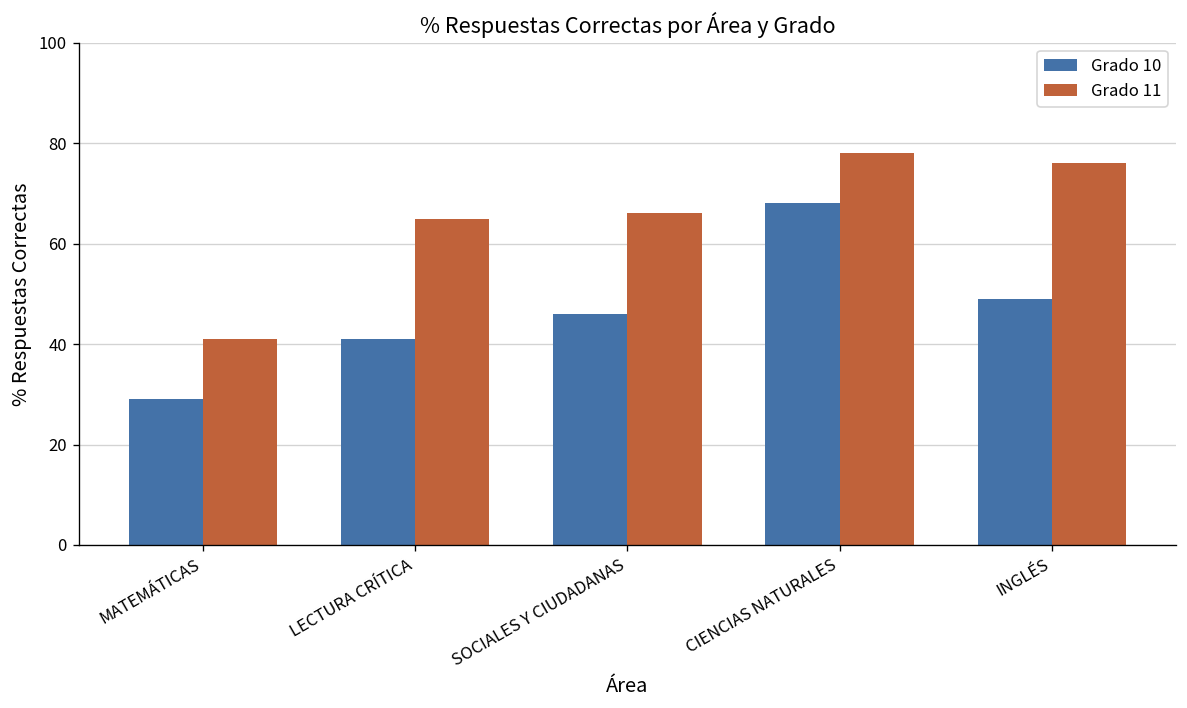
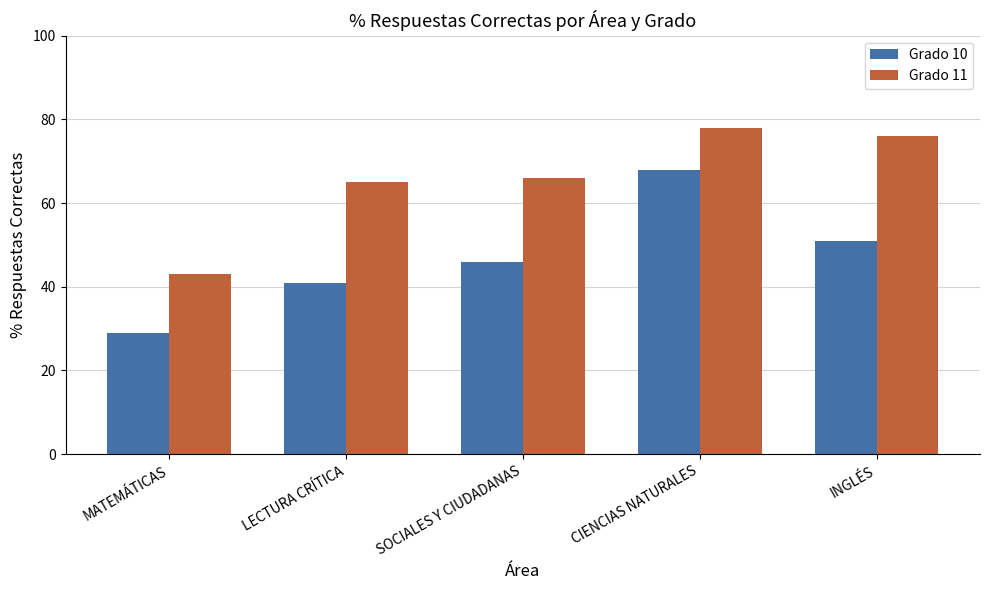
  {
    "Grado 10": {
      "MATEMÁTICAS": 29,
      "LECTURA CRÍTICA": 41,
      "SOCIALES Y CIUDADANAS": 46,
      "CIENCIAS NATURALES": 68,
-     "INGLÉS": 49
+     "INGLÉS": 51
    },
    "Grado 11": {
-     "MATEMÁTICAS": 41,
+     "MATEMÁTICAS": 43,
      "LECTURA CRÍTICA": 65,
      "SOCIALES Y CIUDADANAS": 66,
      "CIENCIAS NATURALES": 78,
      "INGLÉS": 76
    }
  }
